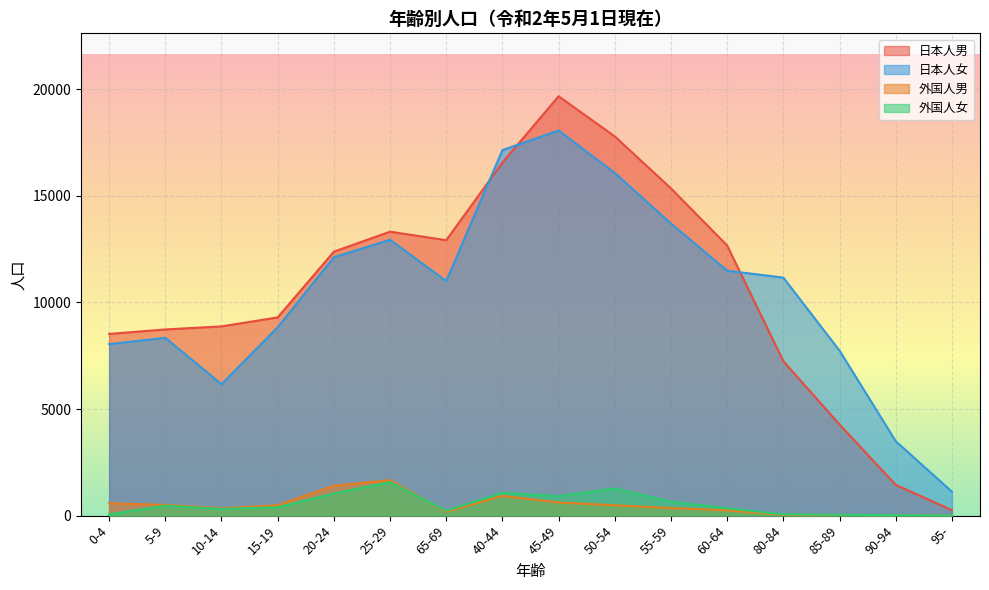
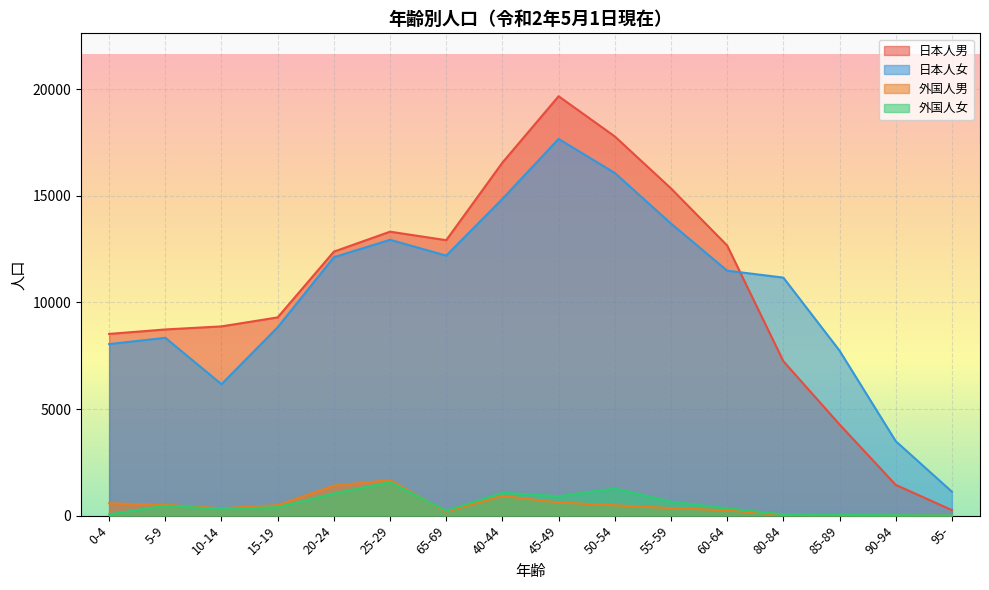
  {
    "日本人女": {
      "0-4": 8000,
      "5-9": 8300,
      "10-14": 6200,
      "15-19": 8800,
      "20-24": 12100,
      "25-29": 12900,
-     "65-69": 11000,
-     "40-44": 17100,
-     "45-49": 18100,
+     "65-69": 12200,
+     "40-44": 14900,
+     "45-49": 17700,
      "50-54": 16100,
      "55-59": 13700,
      "60-64": 11500,
      "80-84": 11200,
      "85-89": 7700,
      "90-94": 3500,
      "95-": 1100
    },
    "外国人女": {
      "0-4": 100,
      "20-24": 1000,
      "40-44": 1100,
      "45-49": 900,
      "50-54": 1300,
      "55-59": 700
    }
  }
